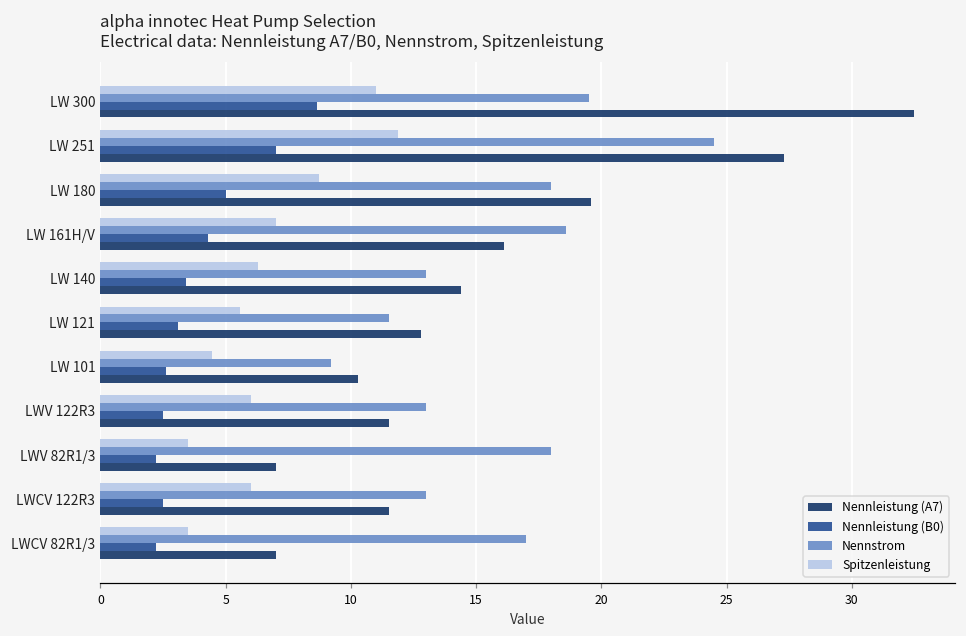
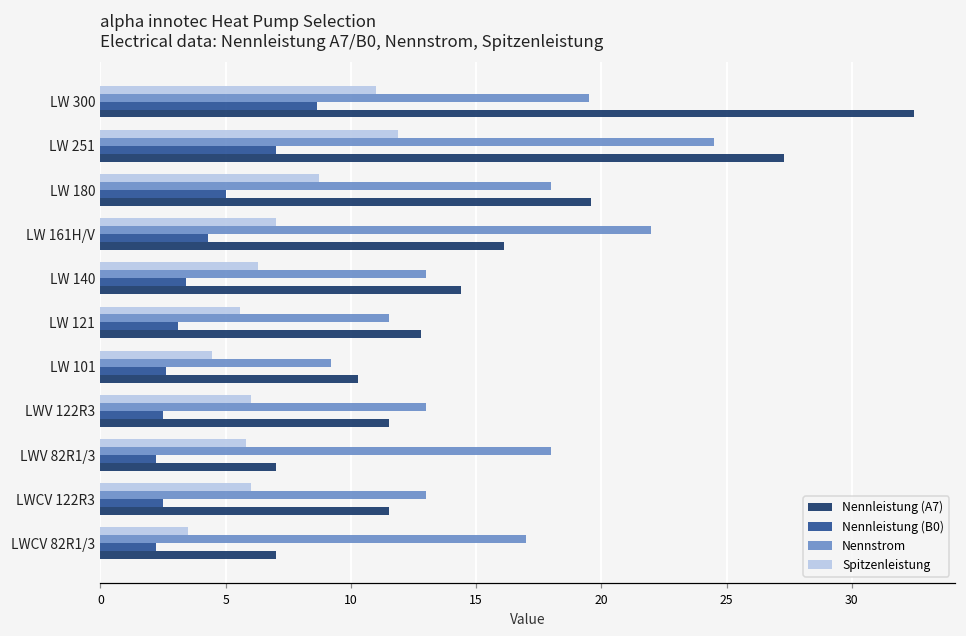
  {
    "Nennstrom": {
      "LW 300": 19.5,
      "LW 251": 24.5,
      "LW 180": 18.0,
-     "LW 161H/V": 18.6,
+     "LW 161H/V": 22.0,
      "LW 140": 13.0,
      "LW 121": 11.5,
      "LW 101": 9.2,
      "LWV 122R3": 13.0,
      "LWV 82R1/3": 18.0,
      "LWCV 122R3": 13.0,
      "LWCV 82R1/3": 17.0
    },
    "Spitzenleistung": {
      "LW 300": 11.0,
      "LW 251": 11.9,
      "LW 180": 8.7,
      "LW 161H/V": 7.0,
      "LW 140": 6.3,
      "LW 121": 5.6,
      "LW 101": 4.5,
      "LWV 122R3": 6.0,
-     "LWV 82R1/3": 3.5,
+     "LWV 82R1/3": 5.8,
      "LWCV 122R3": 6.0,
      "LWCV 82R1/3": 3.5
    }
  }
